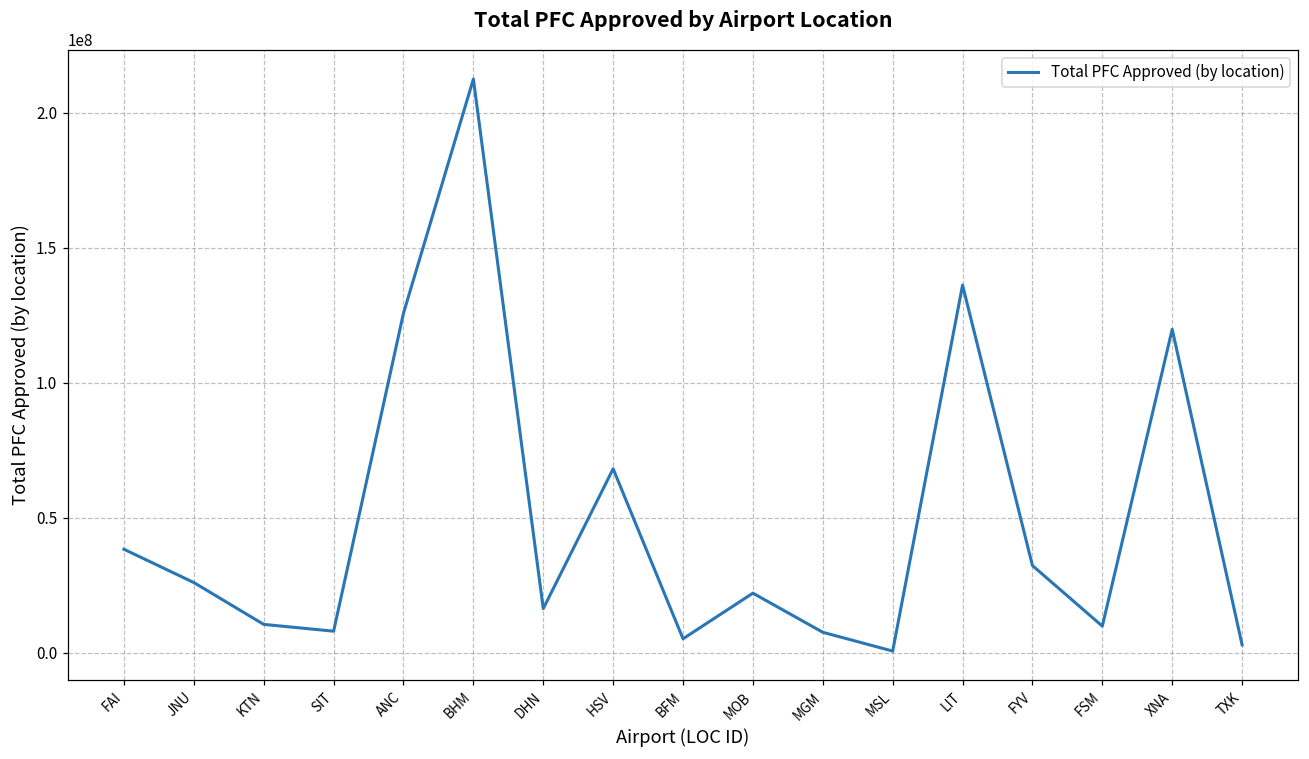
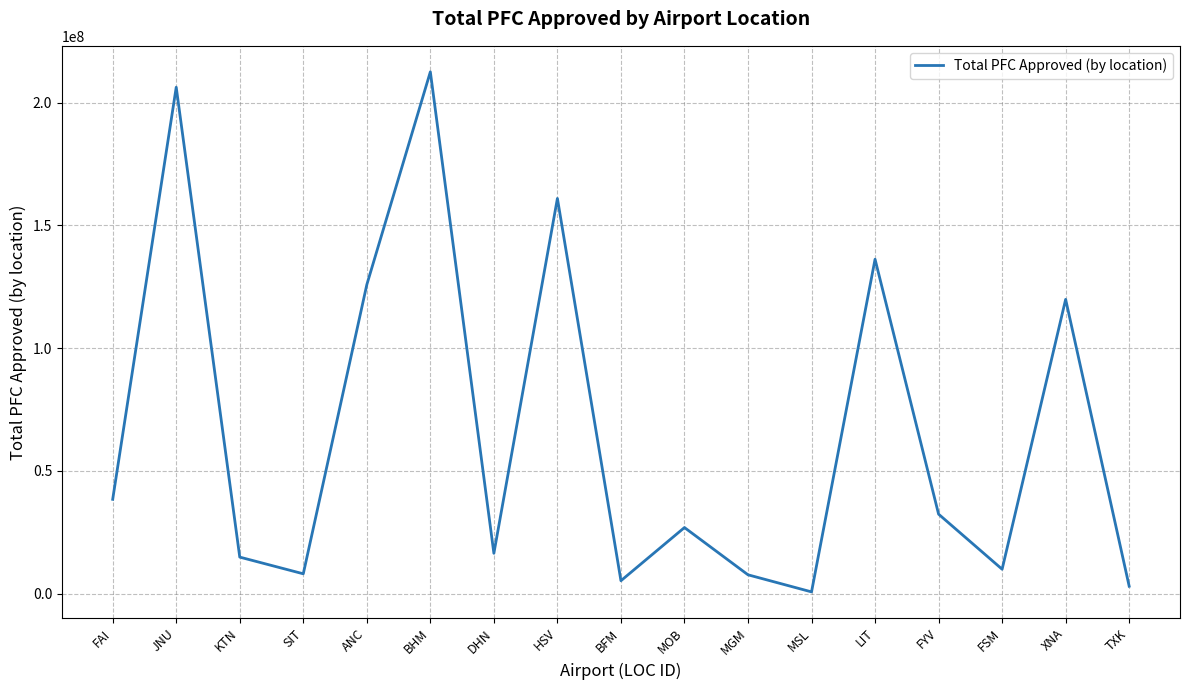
  {
    "FAI": 38000000,
-   "JNU": 26000000,
-   "KTN": 11000000,
+   "JNU": 206000000,
+   "KTN": 15000000,
    "SIT": 8000000,
    "ANC": 126000000,
    "BHM": 213000000,
    "DHN": 16000000,
-   "HSV": 68000000,
+   "HSV": 161000000,
    "BFM": 5000000,
-   "MOB": 22000000,
+   "MOB": 27000000,
    "MGM": 8000000,
    "MSL": 1000000,
    "LIT": 136000000,
    "FYV": 32000000,
    "FSM": 10000000,
    "XNA": 120000000,
    "TXK": 3000000
  }
